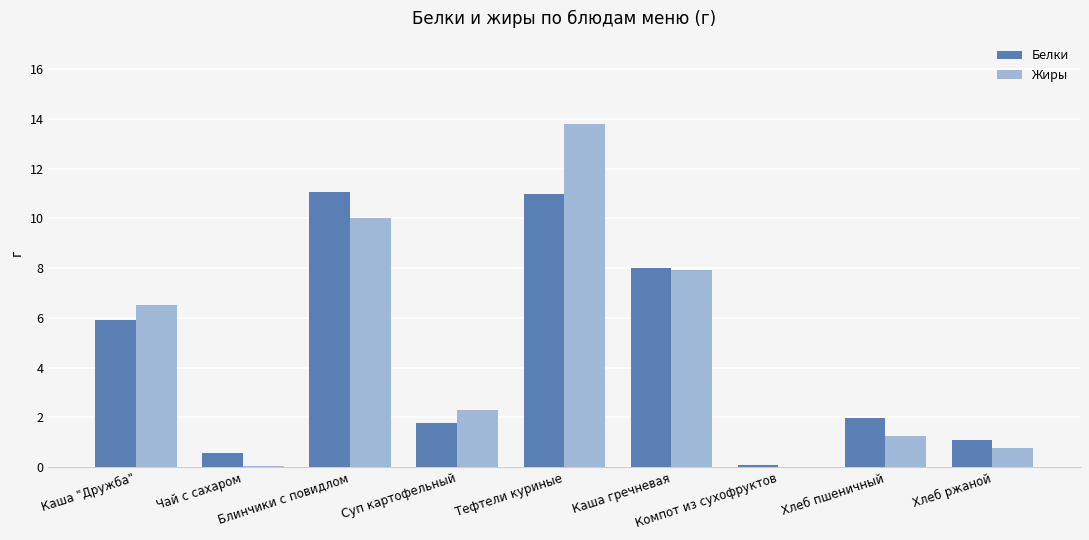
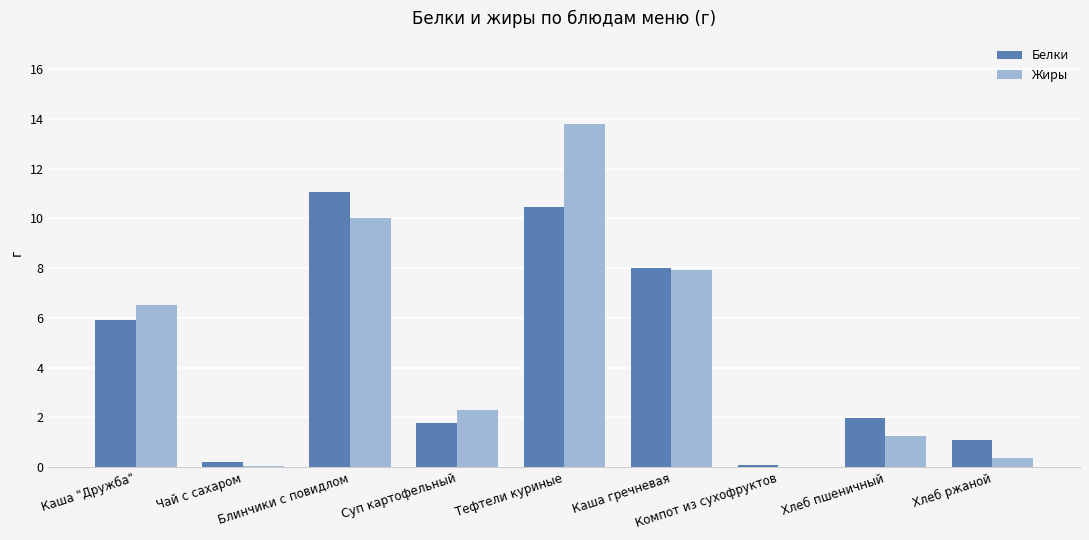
  {
    "Белки": {
      "Каша \"Дружба\"": 5.9,
-     "Чай с сахаром": 0.6,
+     "Чай с сахаром": 0.2,
      "Блинчики с повидлом": 11.1,
      "Суп картофельный": 1.8,
-     "Тефтели куриные": 11.0,
+     "Тефтели куриные": 10.5,
      "Каша гречневая": 8.0,
      "Хлеб пшеничный": 2.0,
      "Хлеб ржаной": 1.1
    },
    "Жиры": {
      "Каша \"Дружба\"": 6.5,
      "Блинчики с повидлом": 10.0,
      "Суп картофельный": 2.3,
      "Тефтели куриные": 13.8,
      "Каша гречневая": 7.9,
      "Компот из сухофруктов": 0.0,
      "Хлеб пшеничный": 1.3,
-     "Хлеб ржаной": 0.8
+     "Хлеб ржаной": 0.4
    }
  }
